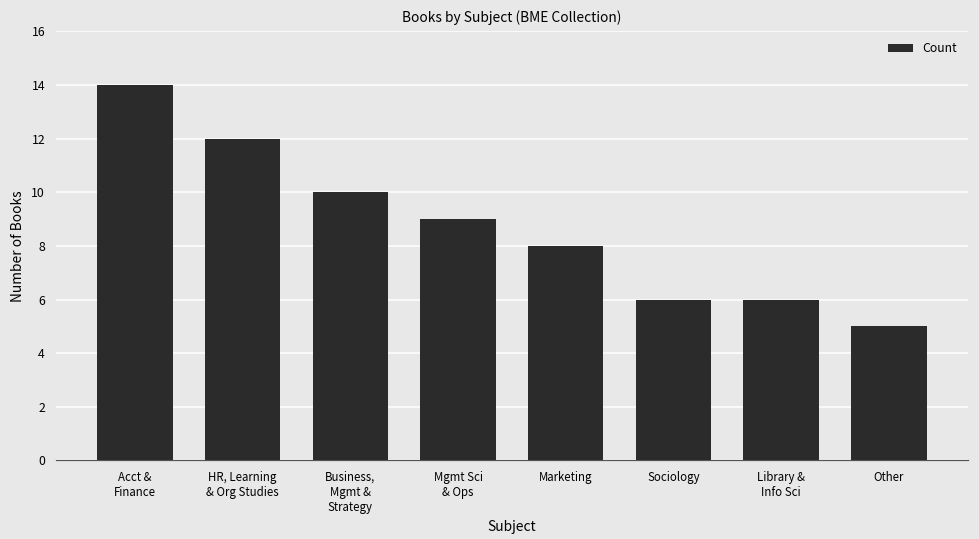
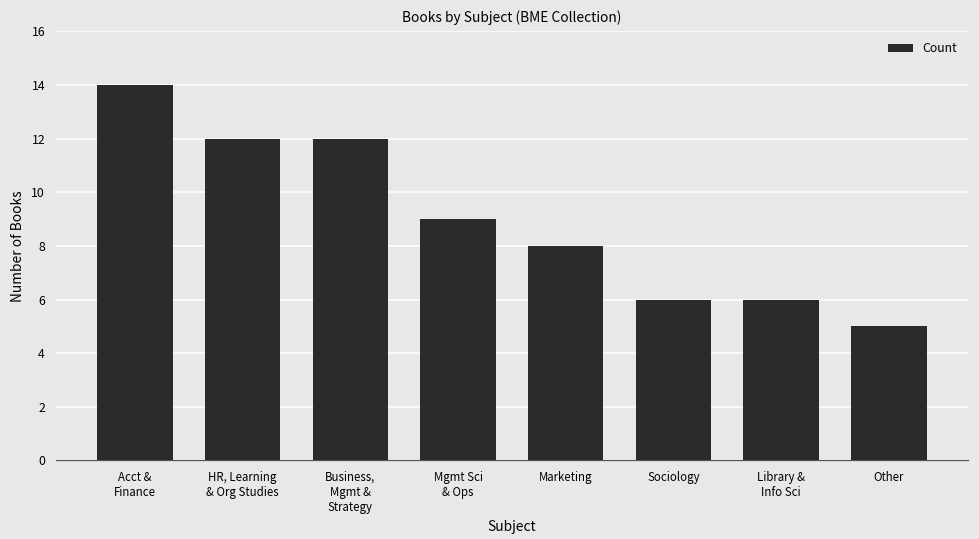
  {
    "Acct & Finance": 14,
    "HR, Learning & Org Studies": 12,
-   "Business, Mgmt & Strategy": 10,
+   "Business, Mgmt & Strategy": 12,
    "Mgmt Sci & Ops": 9,
    "Marketing": 8,
    "Sociology": 6,
    "Library & Info Sci": 6,
    "Other": 5
  }
